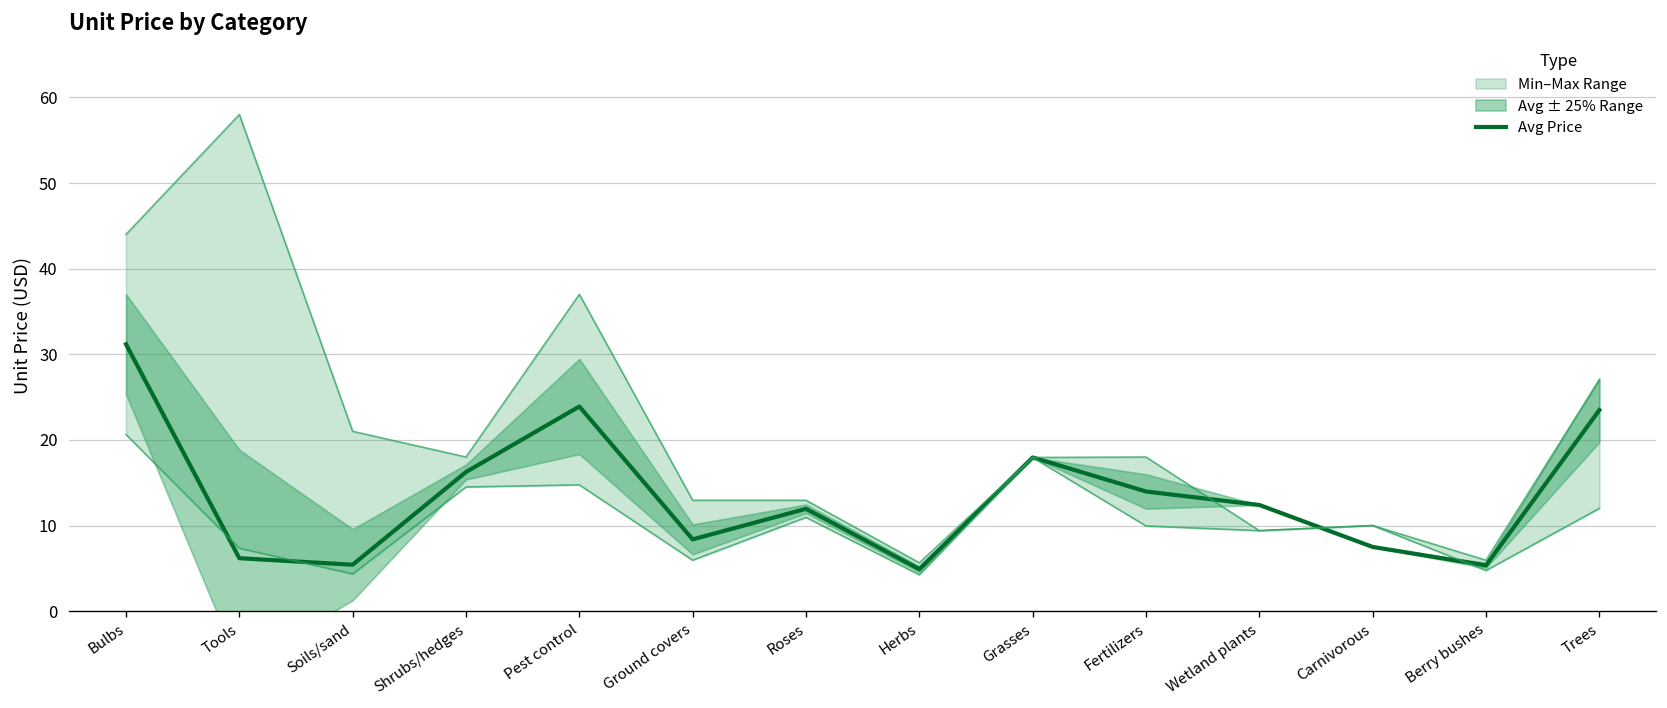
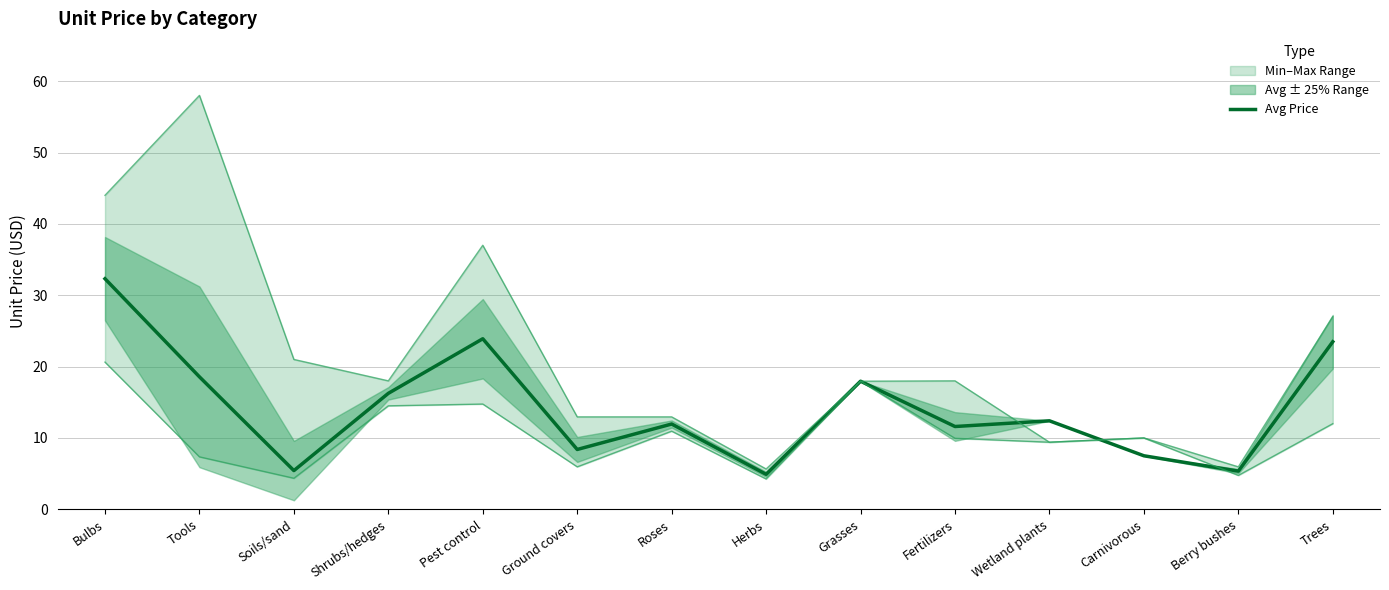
  {
    "Avg Price": {
-     "Bulbs": 31,
-     "Tools": 6,
+     "Bulbs": 32,
+     "Tools": 19,
      "Soils/sand": 5,
      "Shrubs/hedges": 16,
      "Pest control": 24,
      "Ground covers": 8,
      "Roses": 12,
-     "Fertilizers": 14,
+     "Fertilizers": 12,
      "Trees": 23
    }
  }
